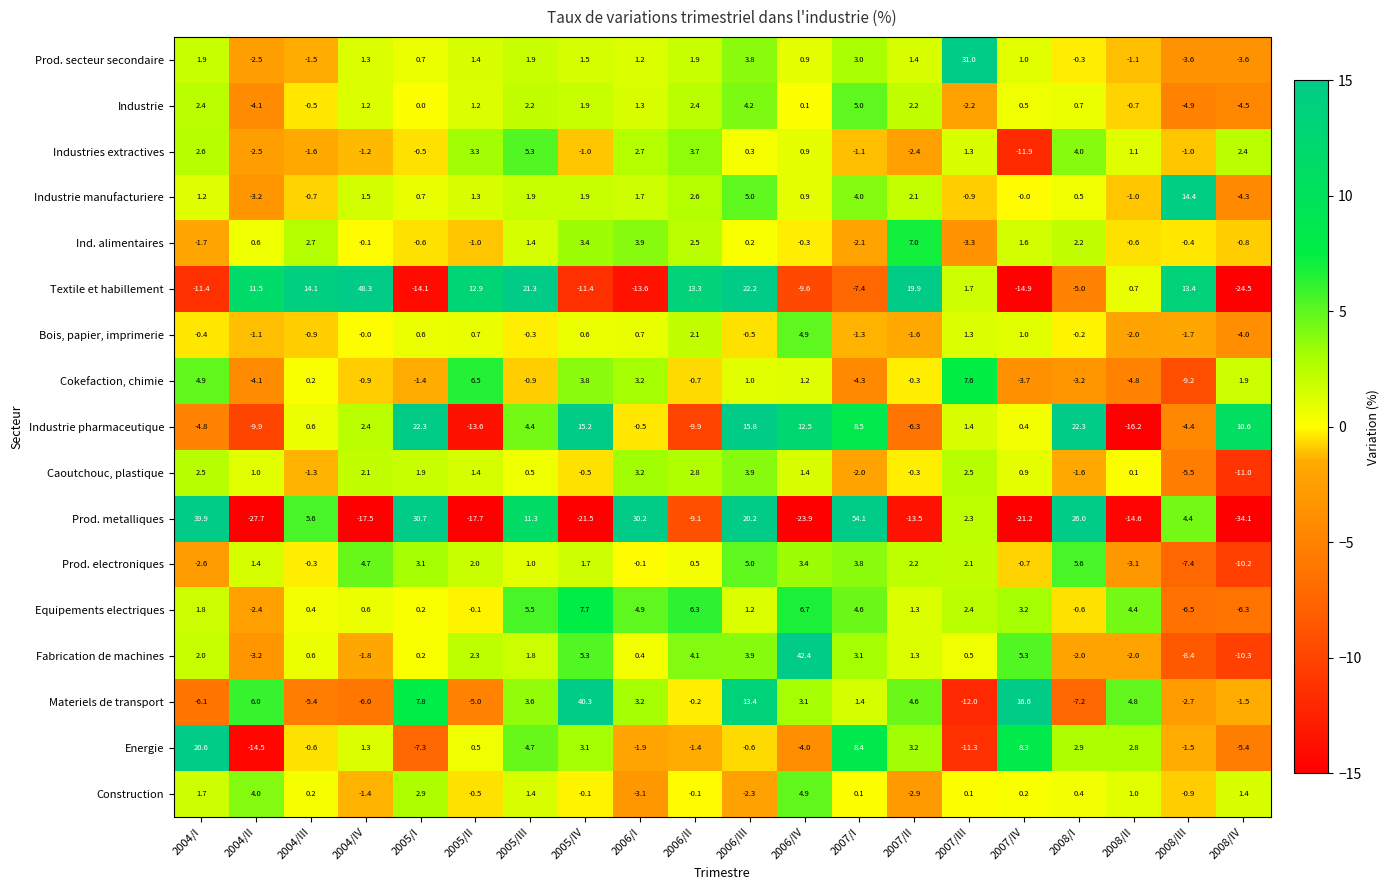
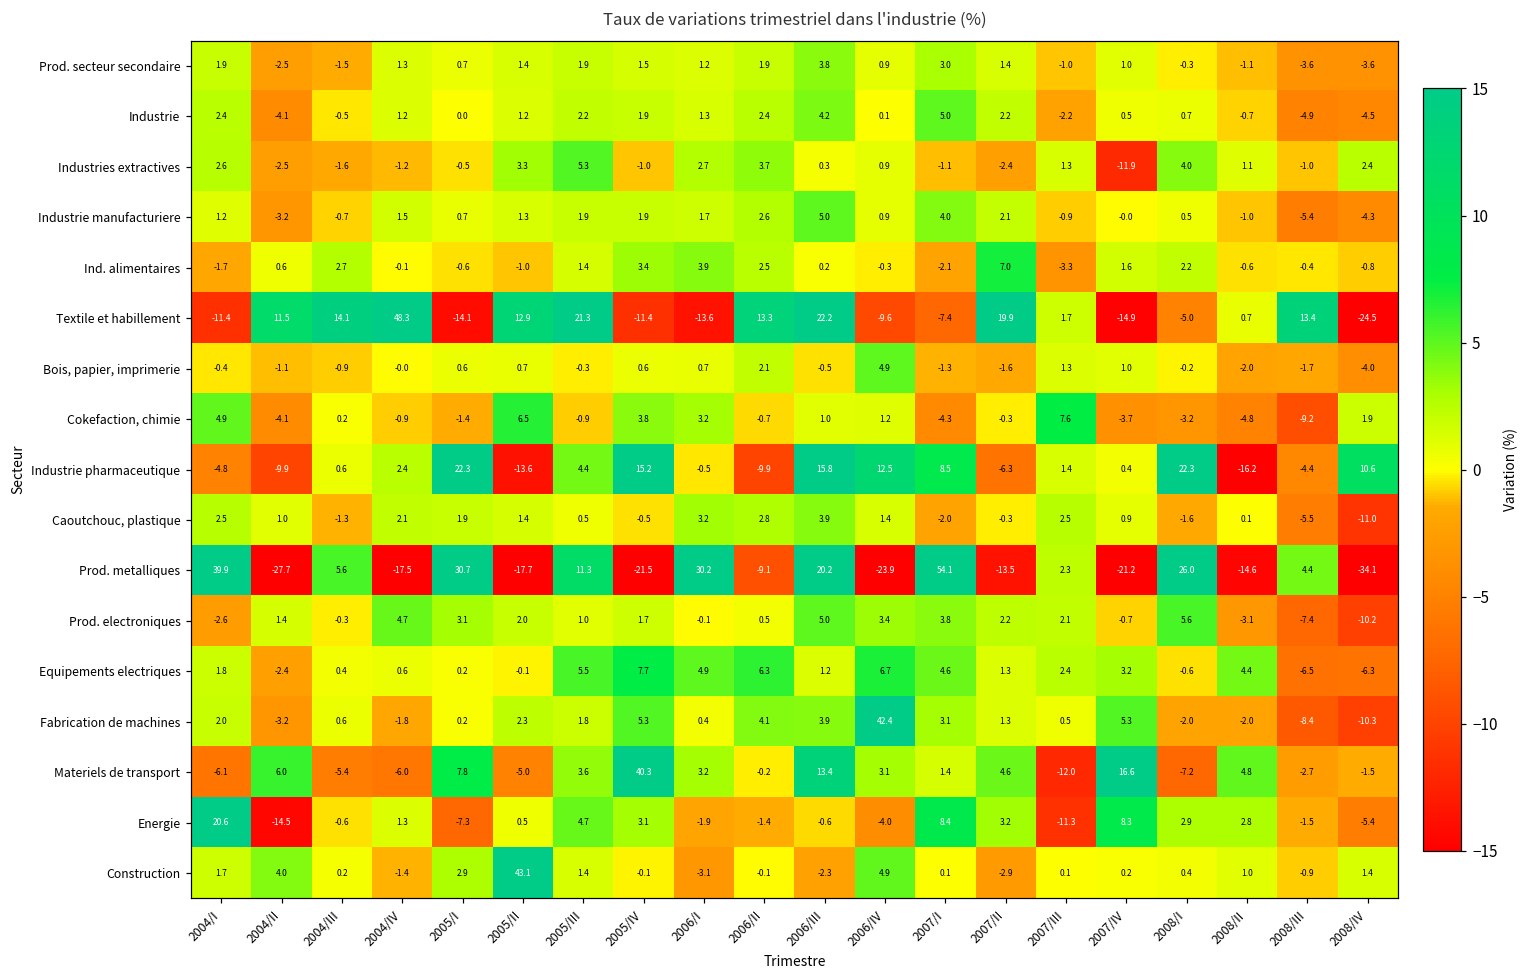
  {
    "Prod. secteur secondaire": {
      "2004/I": 1.9,
      "2004/II": -2.5,
      "2004/III": -1.5,
      "2004/IV": 1.3,
      "2005/I": 0.7,
      "2005/II": 1.4,
      "2005/III": 1.9,
      "2005/IV": 1.5,
      "2006/I": 1.2,
      "2006/II": 1.9,
      "2006/III": 3.8,
      "2006/IV": 0.9,
      "2007/I": 3.0,
      "2007/II": 1.4,
-     "2007/III": 31.0,
+     "2007/III": -1.0,
      "2007/IV": 1.0,
      "2008/I": -0.3,
      "2008/II": -1.1,
      "2008/III": -3.6,
      "2008/IV": -3.6
    },
    "Industrie manufacturiere": {
      "2004/I": 1.2,
      "2004/II": -3.2,
      "2004/III": -0.7,
      "2004/IV": 1.5,
      "2005/I": 0.7,
      "2005/II": 1.3,
      "2005/III": 1.9,
      "2005/IV": 1.9,
      "2006/I": 1.7,
      "2006/II": 2.6,
      "2006/III": 5.0,
      "2006/IV": 0.9,
      "2007/I": 4.0,
      "2007/II": 2.1,
      "2007/III": -0.9,
      "2007/IV": -0.0,
      "2008/I": 0.5,
      "2008/II": -1.0,
-     "2008/III": 14.4,
+     "2008/III": -5.4,
      "2008/IV": -4.3
    },
    "Construction": {
      "2004/I": 1.7,
      "2004/II": 4.0,
      "2004/III": 0.2,
      "2004/IV": -1.4,
      "2005/I": 2.9,
-     "2005/II": -0.5,
+     "2005/II": 43.1,
      "2005/III": 1.4,
      "2005/IV": -0.1,
      "2006/I": -3.1,
      "2006/II": -0.1,
      "2006/III": -2.3,
      "2006/IV": 4.9,
      "2007/I": 0.1,
      "2007/II": -2.9,
      "2007/III": 0.1,
      "2007/IV": 0.2,
      "2008/I": 0.4,
      "2008/II": 1.0,
      "2008/III": -0.9,
      "2008/IV": 1.4
    }
  }
